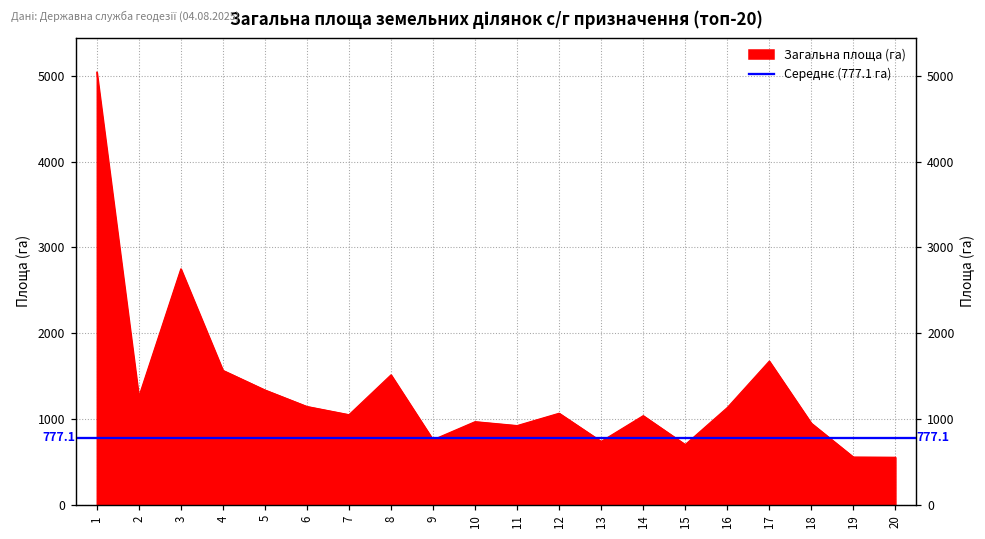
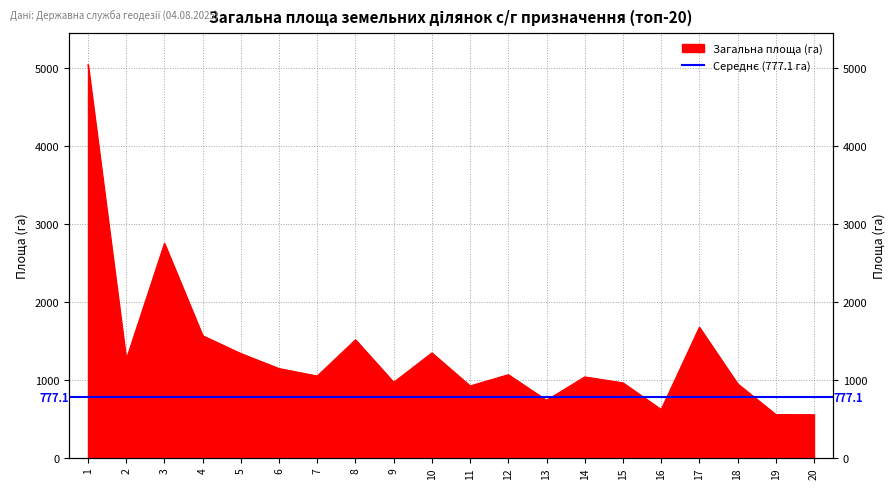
  {
    "1": 5000,
    "2": 1300,
    "3": 2800,
    "4": 1600,
    "5": 1300,
    "6": 1100,
    "7": 1000,
    "8": 1500,
-   "9": 800,
-   "10": 1000,
+   "9": 1000,
+   "10": 1300,
    "11": 900,
    "12": 1100,
    "13": 700,
    "14": 1000,
-   "15": 700,
-   "16": 1100,
+   "15": 1000,
+   "16": 600,
    "17": 1700,
    "18": 900,
    "19": 600
  }
